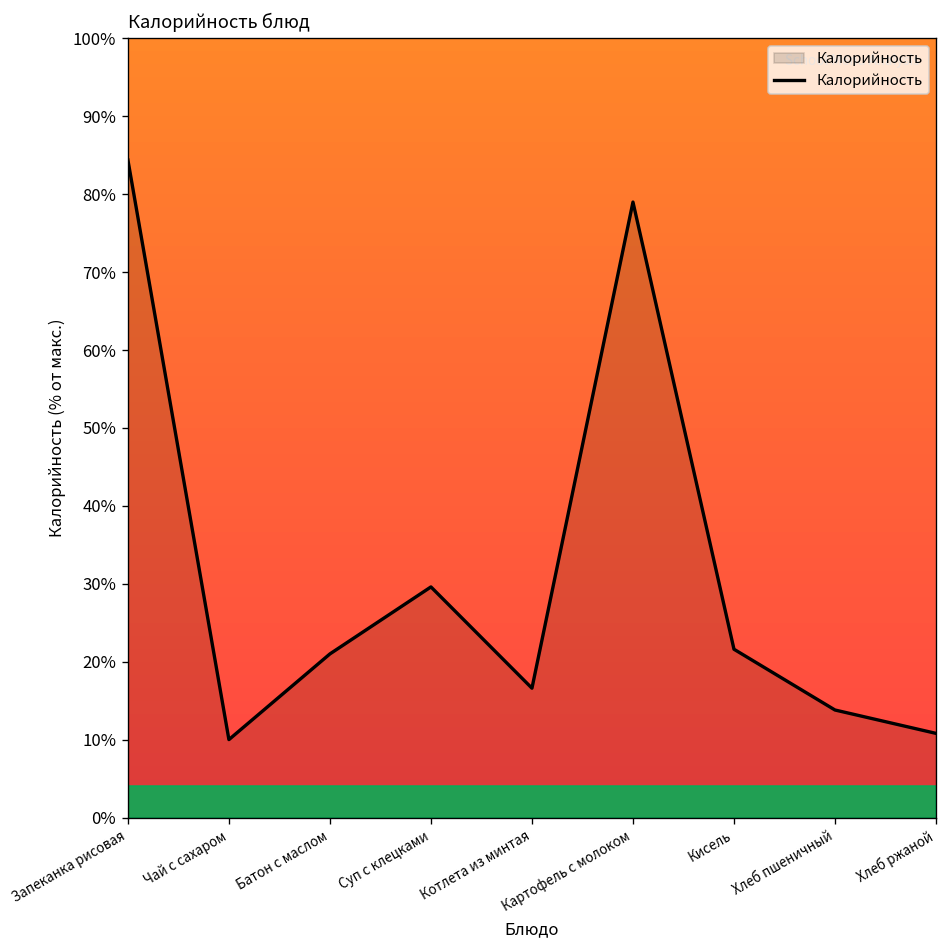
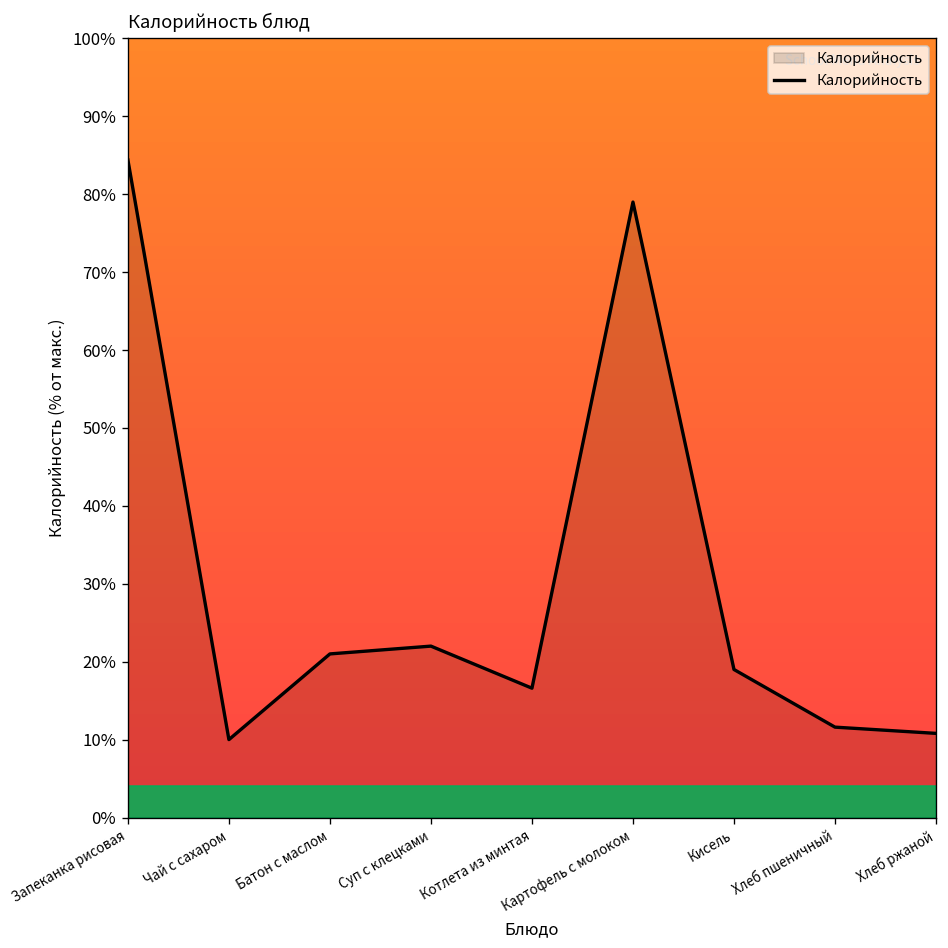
  {
    "Запеканка рисовая": "84%",
    "Чай с сахаром": "10%",
    "Батон с маслом": "21%",
-   "Суп с клецками": "30%",
+   "Суп с клецками": "22%",
    "Котлета из минтая": "17%",
    "Картофель с молоком": "79%",
-   "Кисель": "22%",
-   "Хлеб пшеничный": "14%",
+   "Кисель": "19%",
+   "Хлеб пшеничный": "12%",
    "Хлеб ржаной": "11%"
  }
